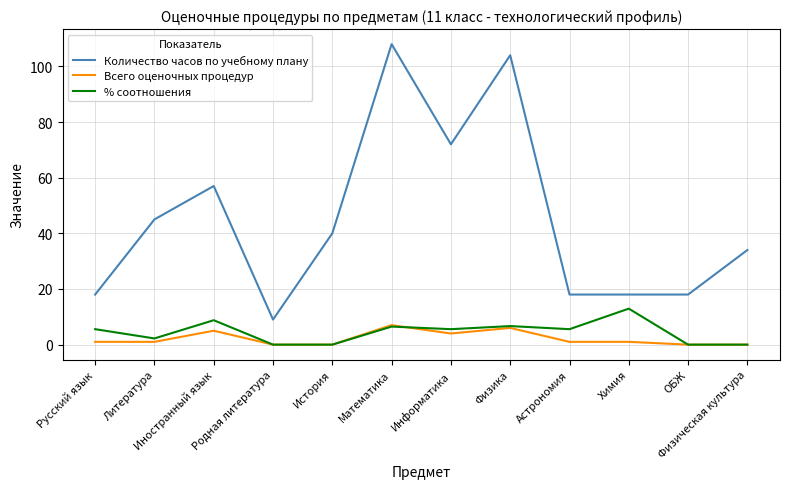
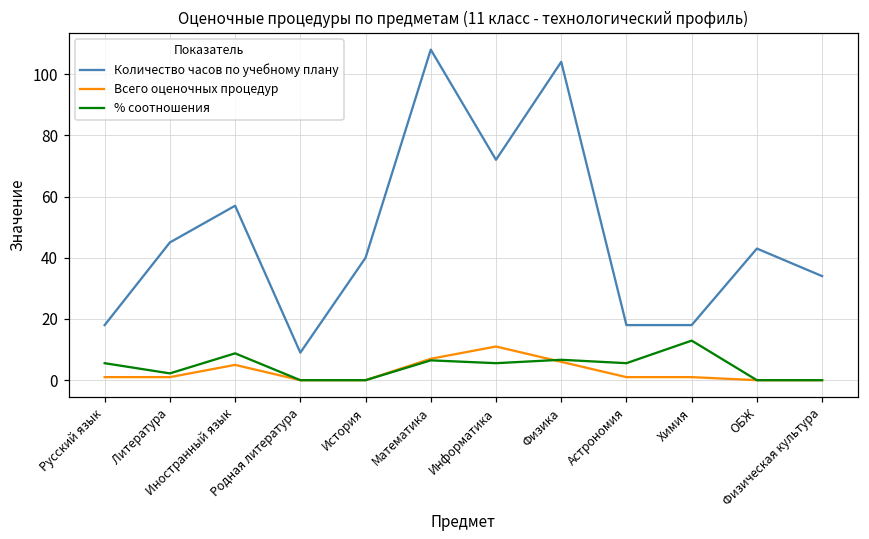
  {
    "Количество часов по учебному плану": {
      "Русский язык": 18,
      "Литература": 45,
      "Иностранный язык": 57,
      "Родная литература": 9,
      "История": 40,
      "Математика": 108,
      "Информатика": 72,
      "Физика": 104,
      "Астрономия": 18,
      "Химия": 18,
-     "ОБЖ": 18,
+     "ОБЖ": 43,
      "Физическая культура": 34
    },
    "Всего оценочных процедур": {
      "Русский язык": 1,
      "Литература": 1,
      "Иностранный язык": 5,
-     "Информатика": 4,
+     "Информатика": 11,
      "Астрономия": 1,
      "Химия": 1
    },
    "% соотношения": {
      "Русский язык": 6,
      "Литература": 2,
      "Иностранный язык": 9,
      "Информатика": 6,
      "Астрономия": 6,
      "Химия": 13
    }
  }
